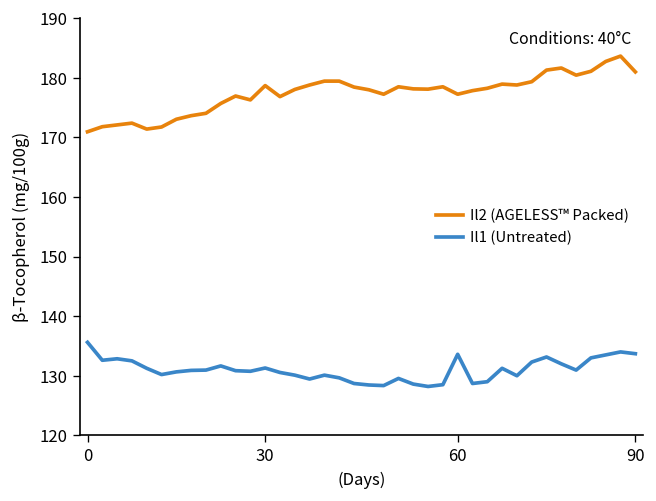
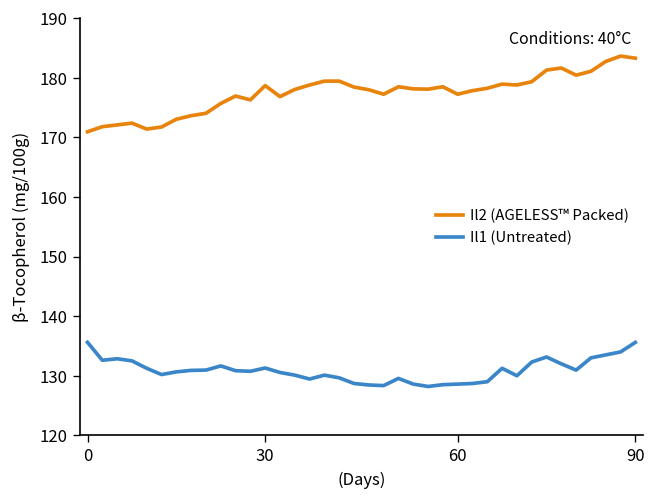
  {
    "Il2 (AGELESS™ Packed)": {
      "0": 171,
      "30": 179,
      "60": 177,
-     "90": 181
+     "90": 183
    },
    "Il1 (Untreated)": {
      "0": 136,
      "30": 131,
-     "60": 134,
-     "90": 134
+     "60": 129,
+     "90": 136
    }
  }
